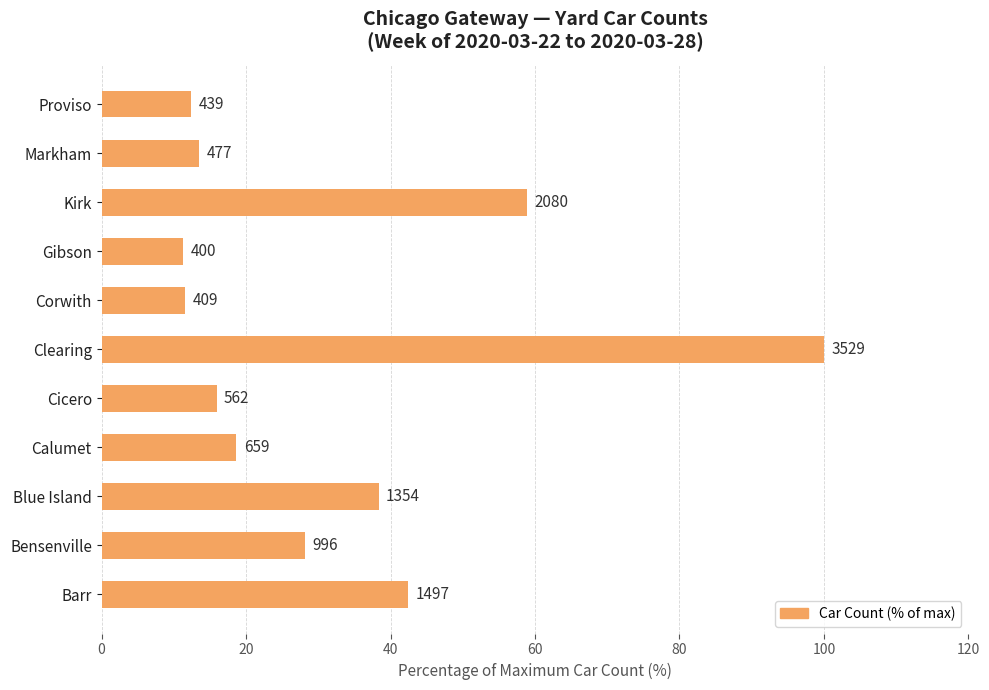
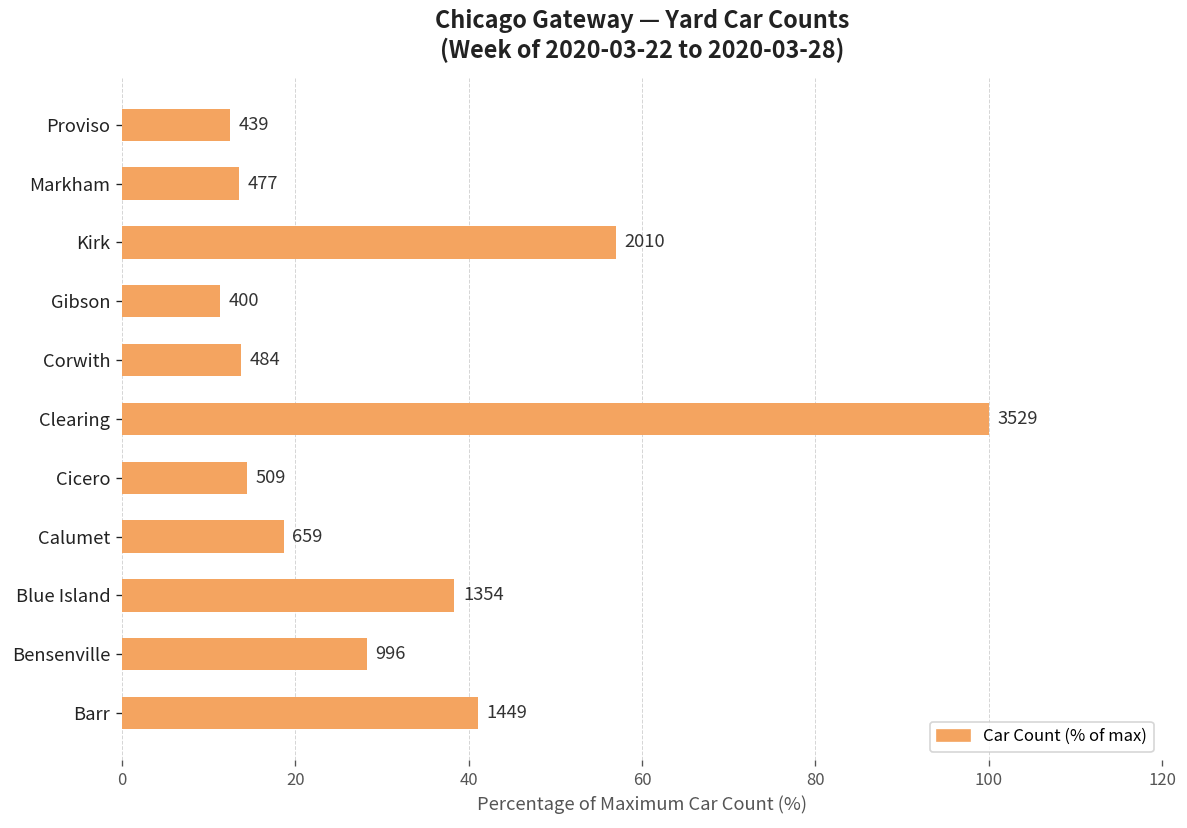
  {
-   "Kirk": 2080,
-   "Corwith": 409,
-   "Cicero": 562,
-   "Barr": 1497
+   "Kirk": 2010,
+   "Corwith": 484,
+   "Cicero": 509,
+   "Barr": 1449
  }
